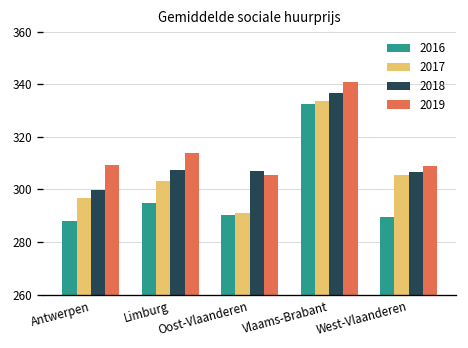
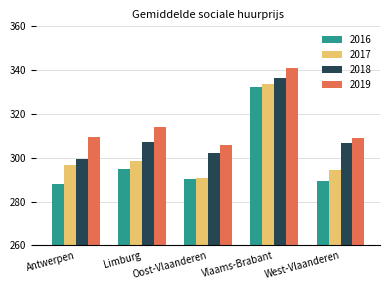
  {
    "2016": {
      "Antwerpen": 288,
      "Limburg": 295,
      "Oost-Vlaanderen": 290,
      "Vlaams-Brabant": 332,
      "West-Vlaanderen": 289
    },
    "2017": {
      "Antwerpen": 297,
-     "Limburg": 303,
+     "Limburg": 299,
      "Oost-Vlaanderen": 291,
      "Vlaams-Brabant": 334,
-     "West-Vlaanderen": 306
+     "West-Vlaanderen": 294
    },
    "2018": {
      "Antwerpen": 300,
      "Limburg": 307,
-     "Oost-Vlaanderen": 307,
+     "Oost-Vlaanderen": 302,
      "Vlaams-Brabant": 337,
      "West-Vlaanderen": 307
    },
    "2019": {
      "Antwerpen": 309,
      "Limburg": 314,
      "Oost-Vlaanderen": 306,
      "Vlaams-Brabant": 341,
      "West-Vlaanderen": 309
    }
  }
